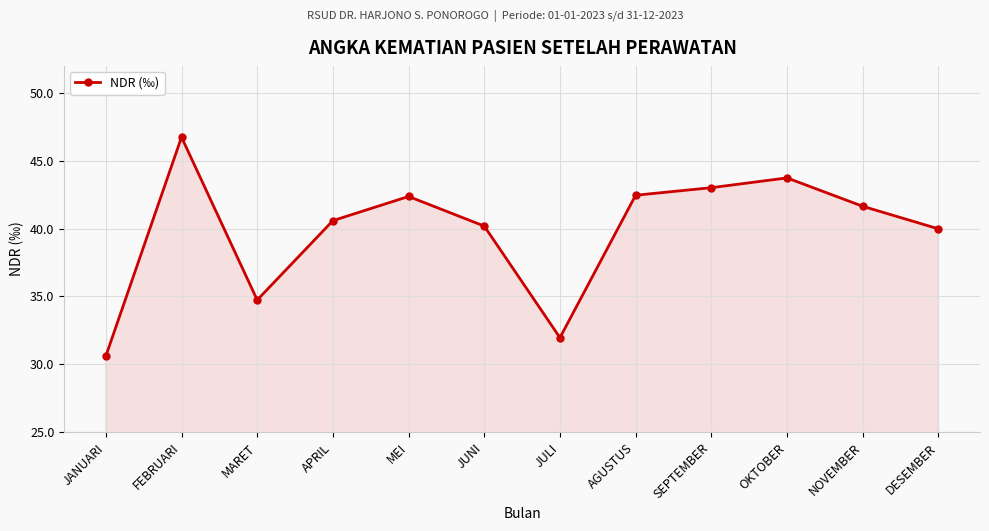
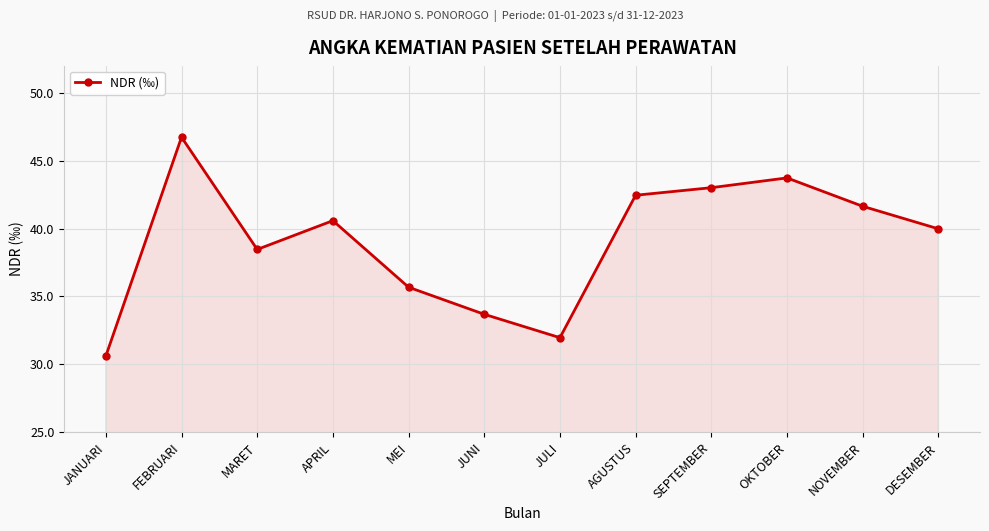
  {
    "JANUARI": 30.6,
    "FEBRUARI": 46.7,
-   "MARET": 34.7,
+   "MARET": 38.5,
    "APRIL": 40.6,
-   "MEI": 42.4,
-   "JUNI": 40.2,
+   "MEI": 35.7,
+   "JUNI": 33.7,
    "JULI": 32.0,
    "AGUSTUS": 42.5,
    "SEPTEMBER": 43.0,
    "OKTOBER": 43.7,
    "NOVEMBER": 41.6,
    "DESEMBER": 40.0
  }
